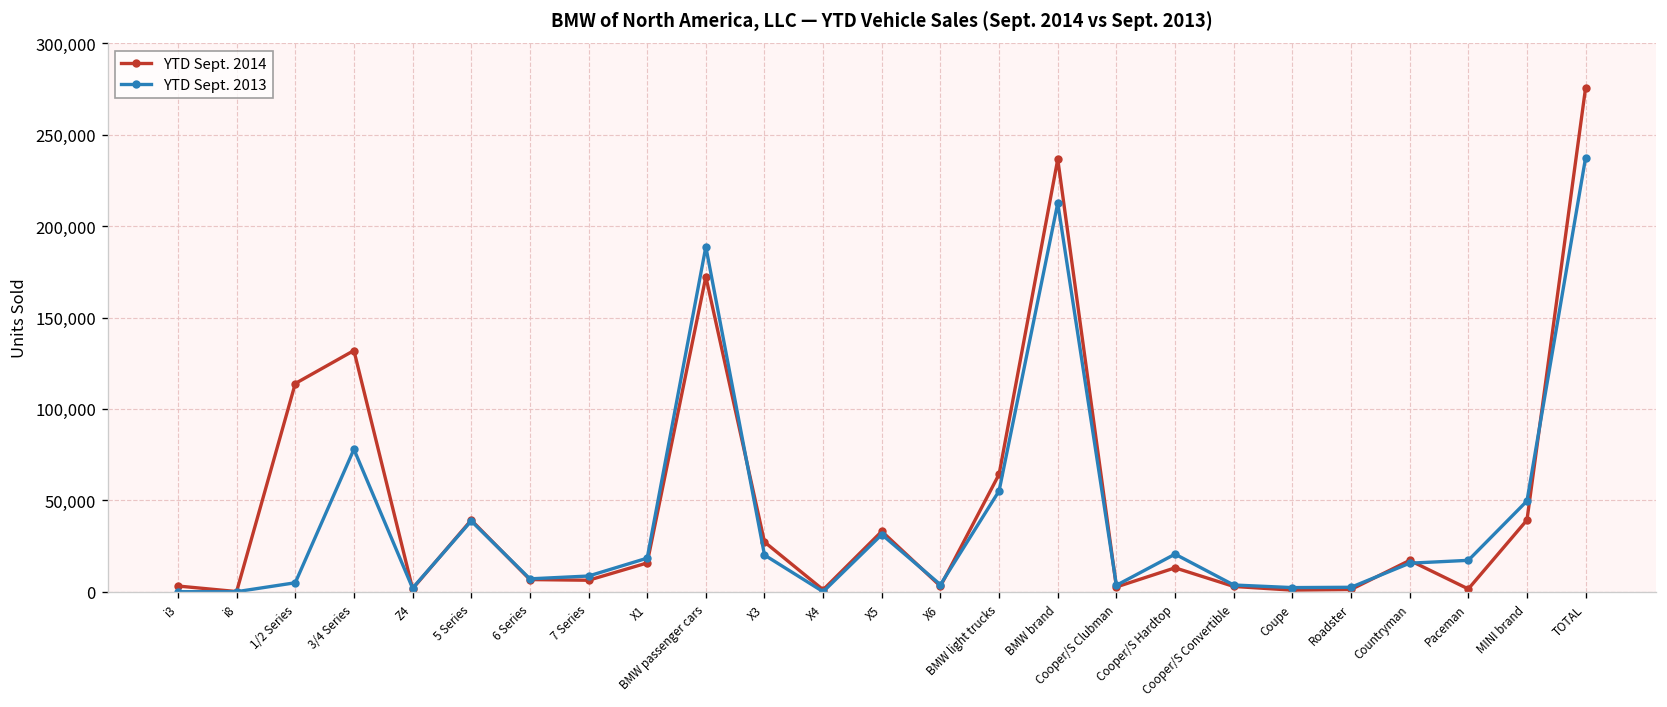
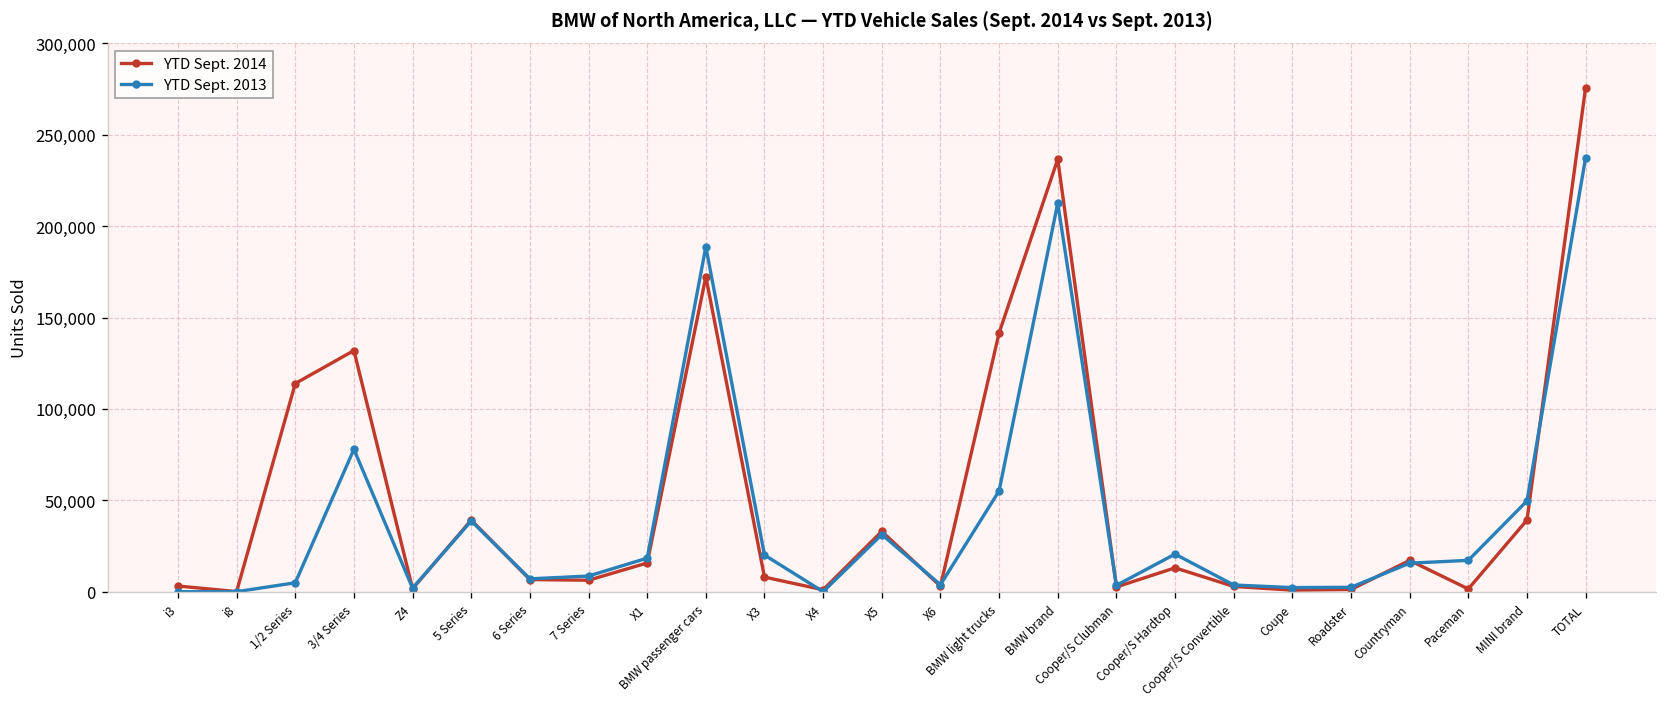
  {
    "YTD Sept. 2014": {
      "i3": "3,000",
      "1/2 Series": "114,000",
      "3/4 Series": "132,000",
      "7 Series": "6,000",
      "X1": "16,000",
      "BMW passenger cars": "172,000",
-     "X3": "27,000",
+     "X3": "8,000",
      "X5": "33,000",
-     "BMW light trucks": "64,000",
+     "BMW light trucks": "142,000",
      "BMW brand": "237,000",
      "Cooper/S Hardtop": "13,000",
      "Paceman": "1,000",
      "MINI brand": "39,000",
      "TOTAL": "276,000"
    },
    "YTD Sept. 2013": {
      "i3": "0",
      "1/2 Series": "5,000",
      "3/4 Series": "78,000",
      "7 Series": "9,000",
      "X1": "18,000",
      "BMW passenger cars": "189,000",
      "X3": "20,000",
      "X5": "31,000",
      "BMW light trucks": "55,000",
      "BMW brand": "213,000",
      "Cooper/S Hardtop": "21,000",
      "Paceman": "17,000",
      "MINI brand": "50,000",
      "TOTAL": "238,000"
    }
  }
